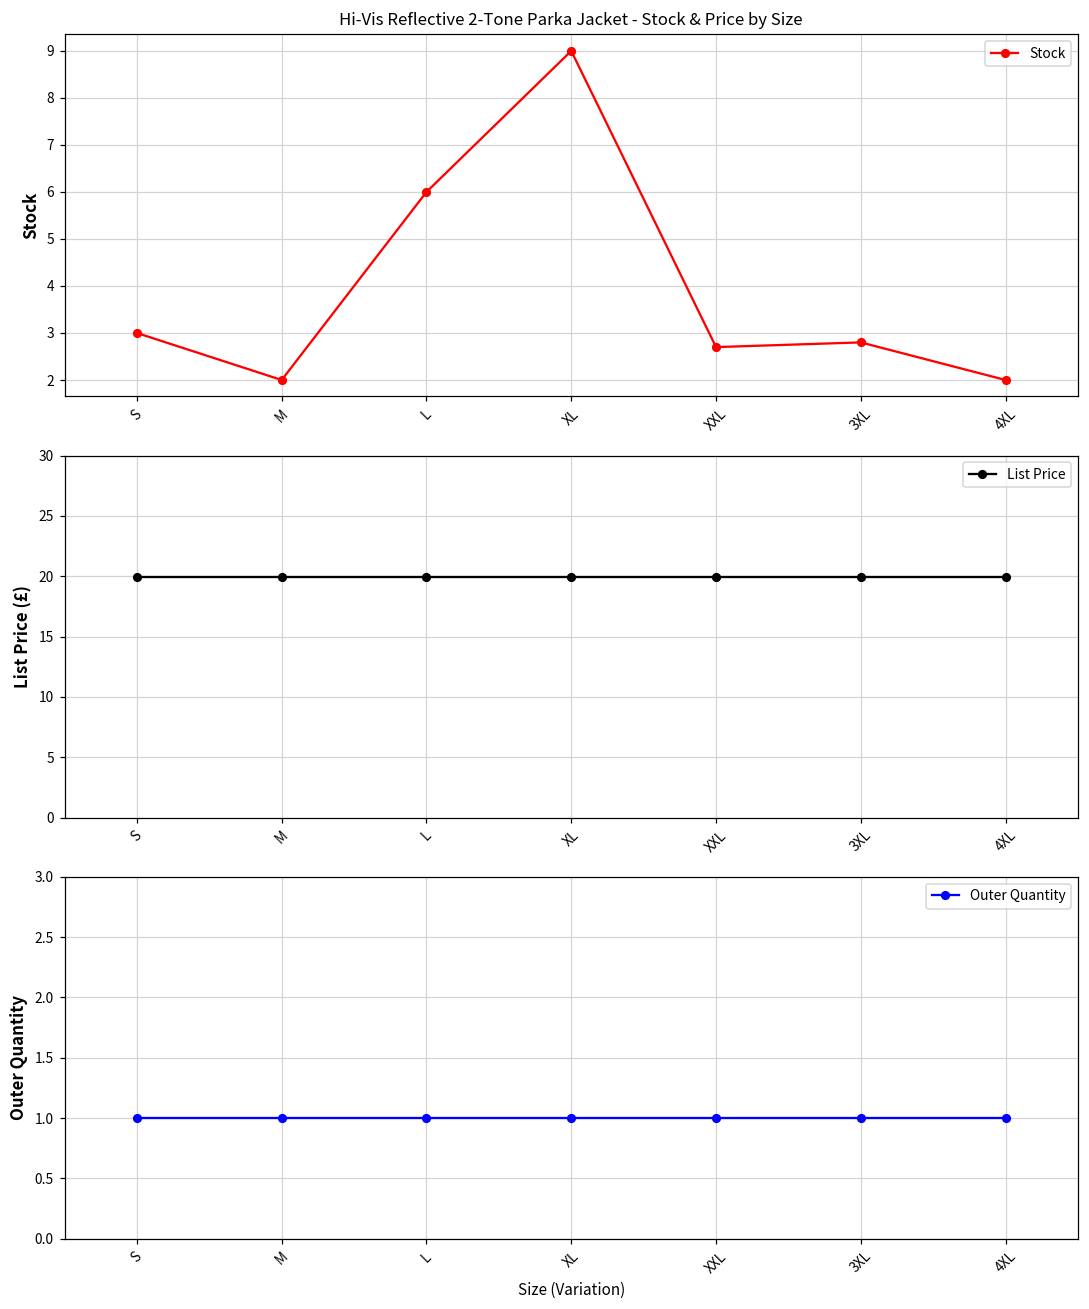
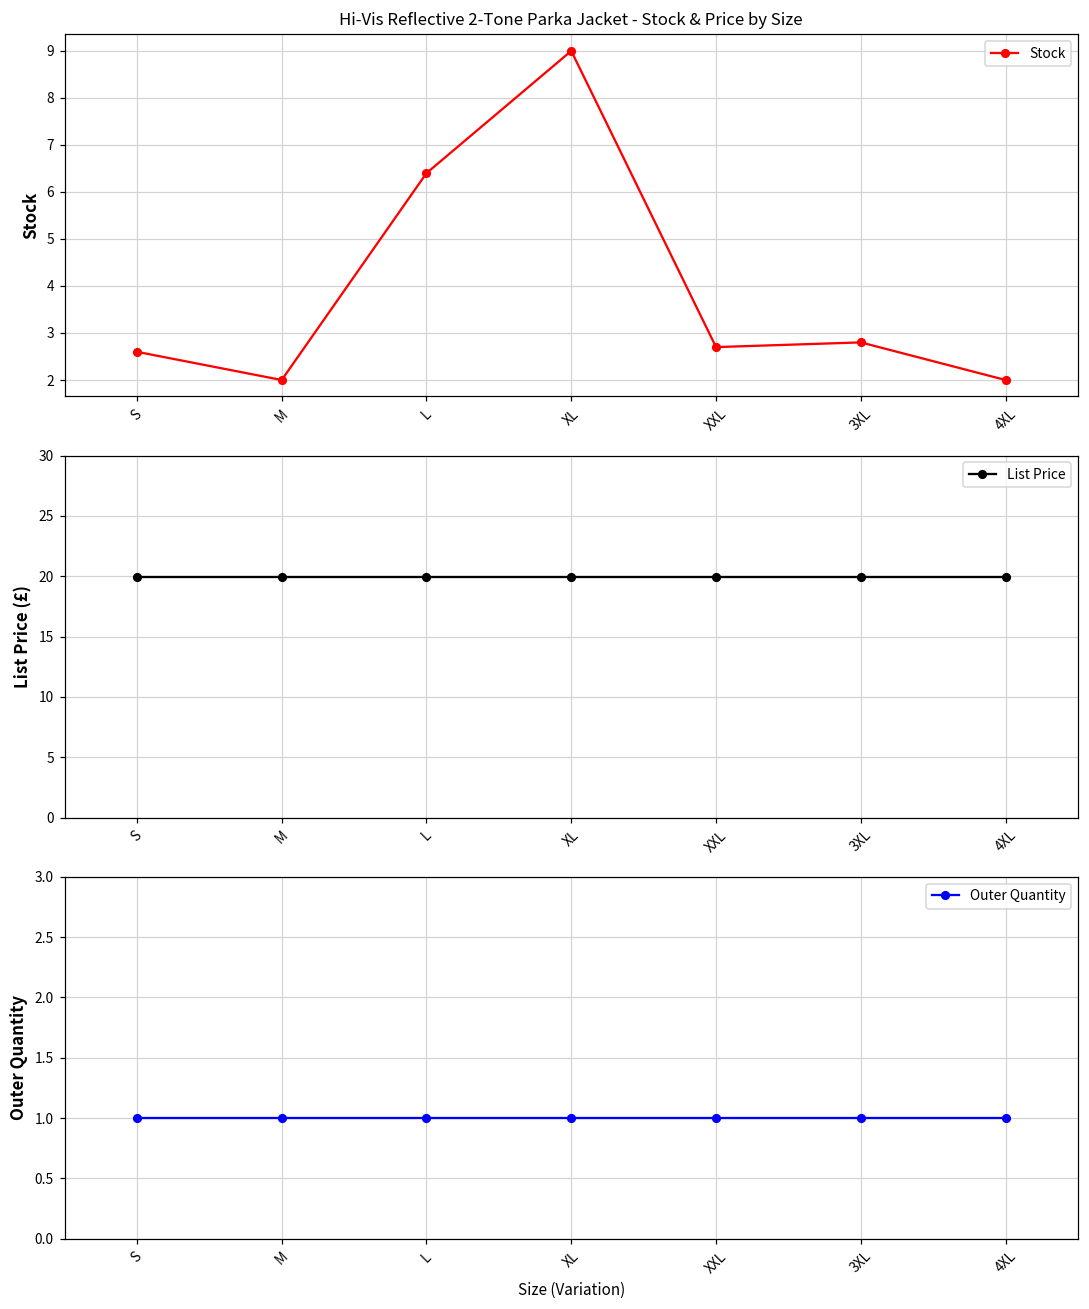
  {
    "Hi-Vis Reflective 2-Tone Parka Jacket - Stock & Price by Size": {
-     "S": 3.0,
+     "S": 2.6,
      "M": 2.0,
-     "L": 6.0,
+     "L": 6.4,
      "XL": 9.0,
      "XXL": 2.7,
      "3XL": 2.8,
      "4XL": 2.0
    }
  }
